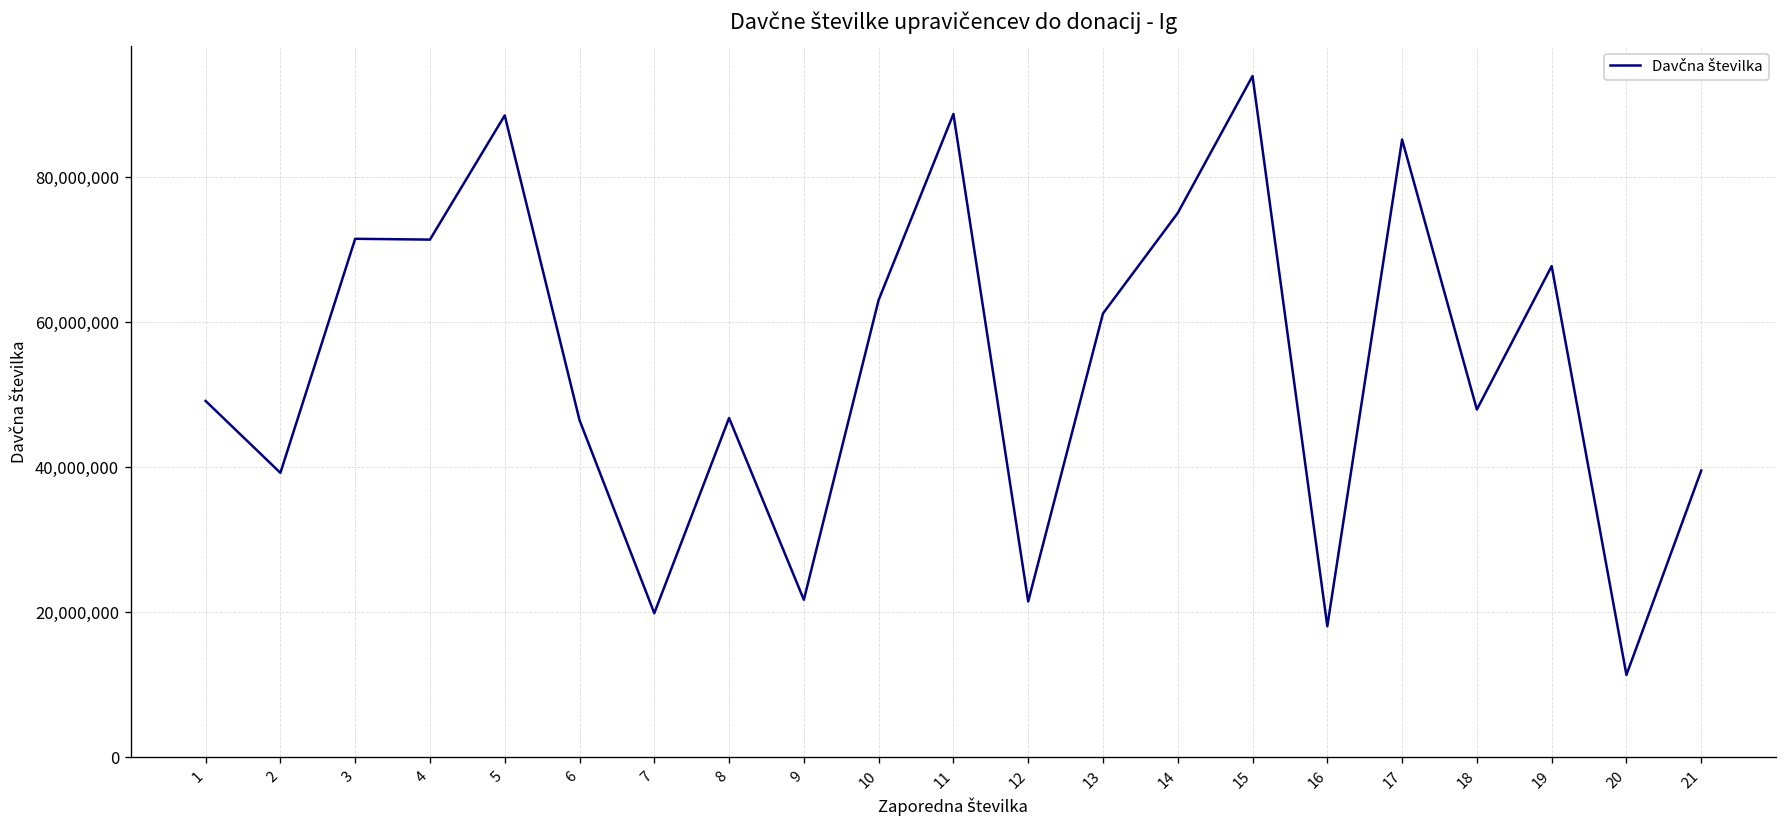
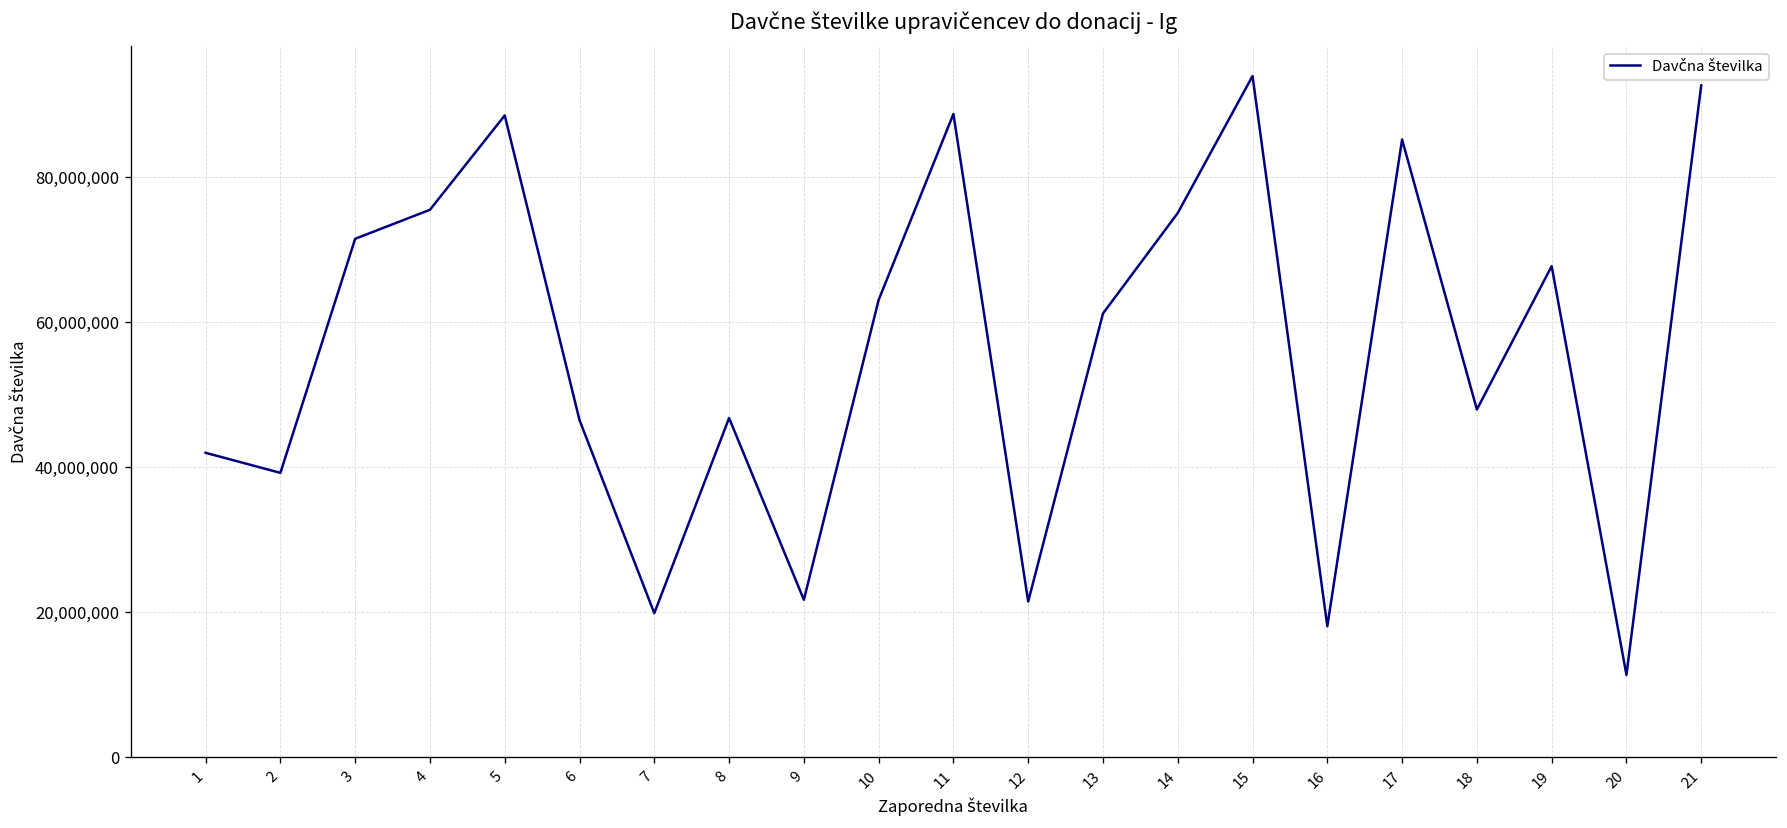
  {
-   "1": "49,000,000",
+   "1": "42,000,000",
    "2": "39,000,000",
    "3": "72,000,000",
-   "4": "71,000,000",
+   "4": "76,000,000",
    "5": "89,000,000",
    "6": "47,000,000",
    "7": "20,000,000",
    "8": "47,000,000",
    "9": "22,000,000",
    "10": "63,000,000",
    "11": "89,000,000",
    "12": "21,000,000",
    "13": "61,000,000",
    "14": "75,000,000",
    "15": "94,000,000",
    "16": "18,000,000",
    "17": "85,000,000",
    "18": "48,000,000",
    "19": "68,000,000",
    "20": "11,000,000",
-   "21": "40,000,000"
+   "21": "93,000,000"
  }
